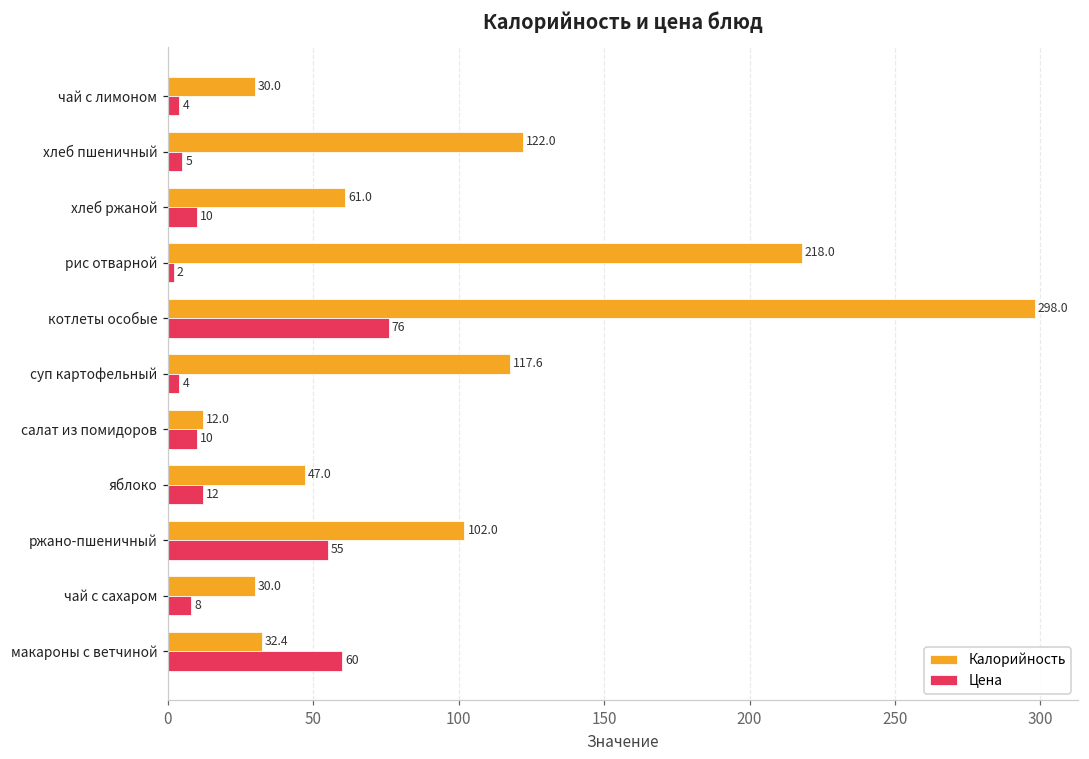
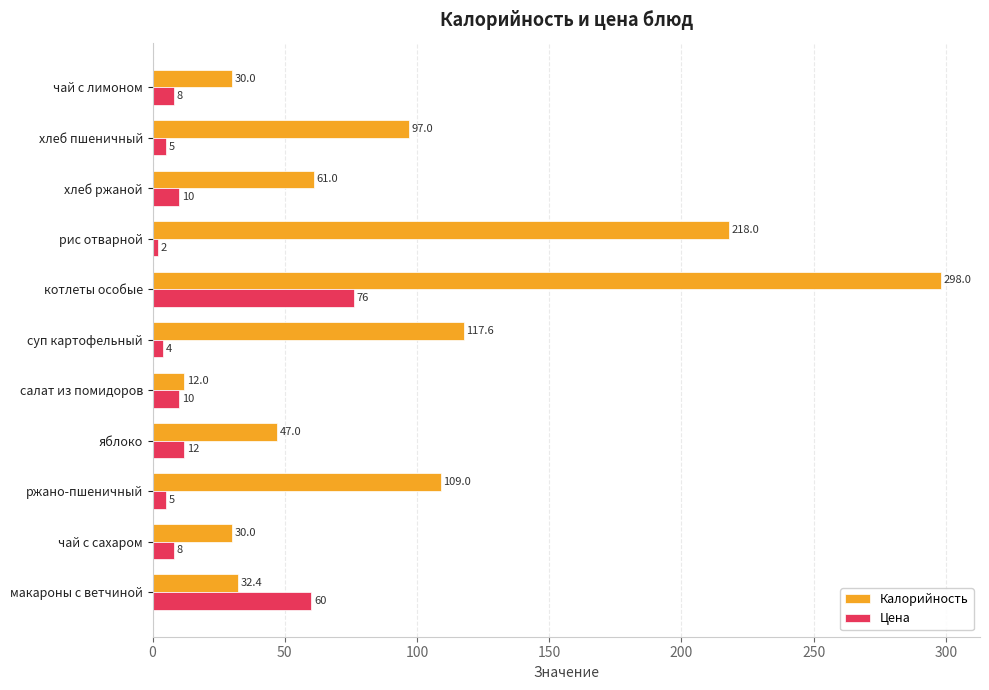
  {
    "Калорийность": {
      "чай с лимоном": 30.0,
-     "хлеб пшеничный": 122.0,
+     "хлеб пшеничный": 97.0,
      "хлеб ржаной": 61.0,
      "рис отварной": 218.0,
      "котлеты особые": 298.0,
      "суп картофельный": 117.6,
      "салат из помидоров": 12.0,
      "яблоко": 47.0,
-     "ржано-пшеничный": 102.0,
+     "ржано-пшеничный": 109.0,
      "чай с сахаром": 30.0,
      "макароны с ветчиной": 32.4
    },
    "Цена": {
-     "чай с лимоном": 4,
+     "чай с лимоном": 8,
      "хлеб пшеничный": 5,
      "хлеб ржаной": 10,
      "рис отварной": 2,
      "котлеты особые": 76,
      "суп картофельный": 4,
      "салат из помидоров": 10,
      "яблоко": 12,
-     "ржано-пшеничный": 55,
+     "ржано-пшеничный": 5,
      "чай с сахаром": 8,
      "макароны с ветчиной": 60
    }
  }
